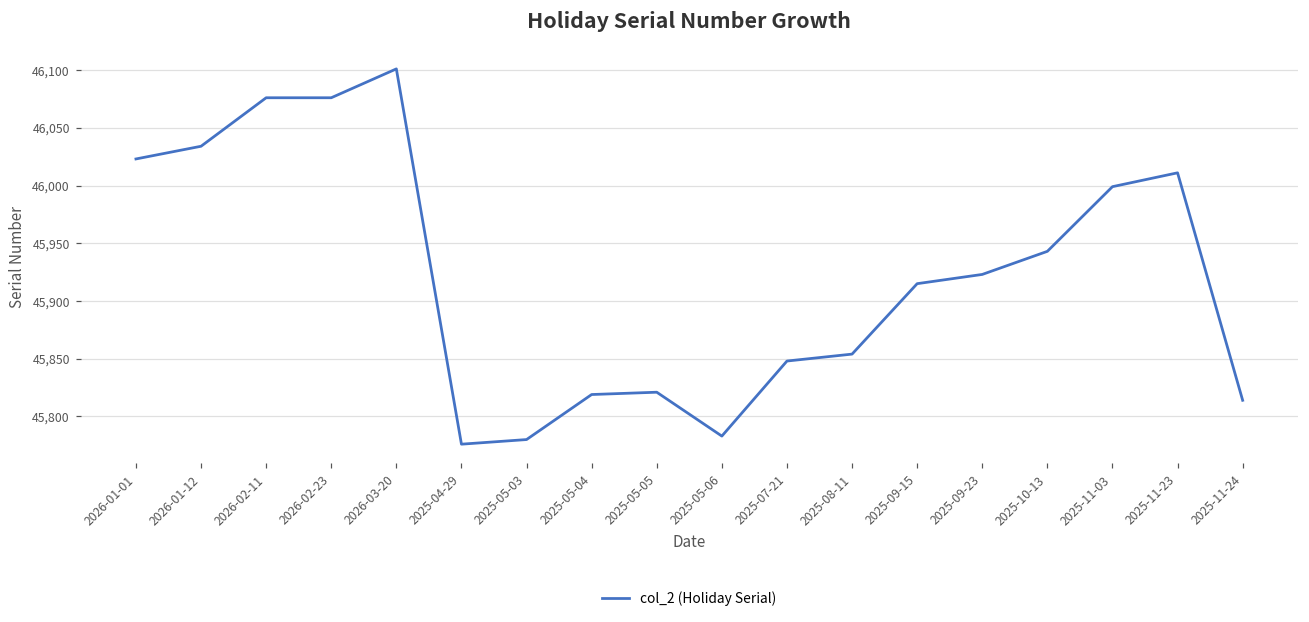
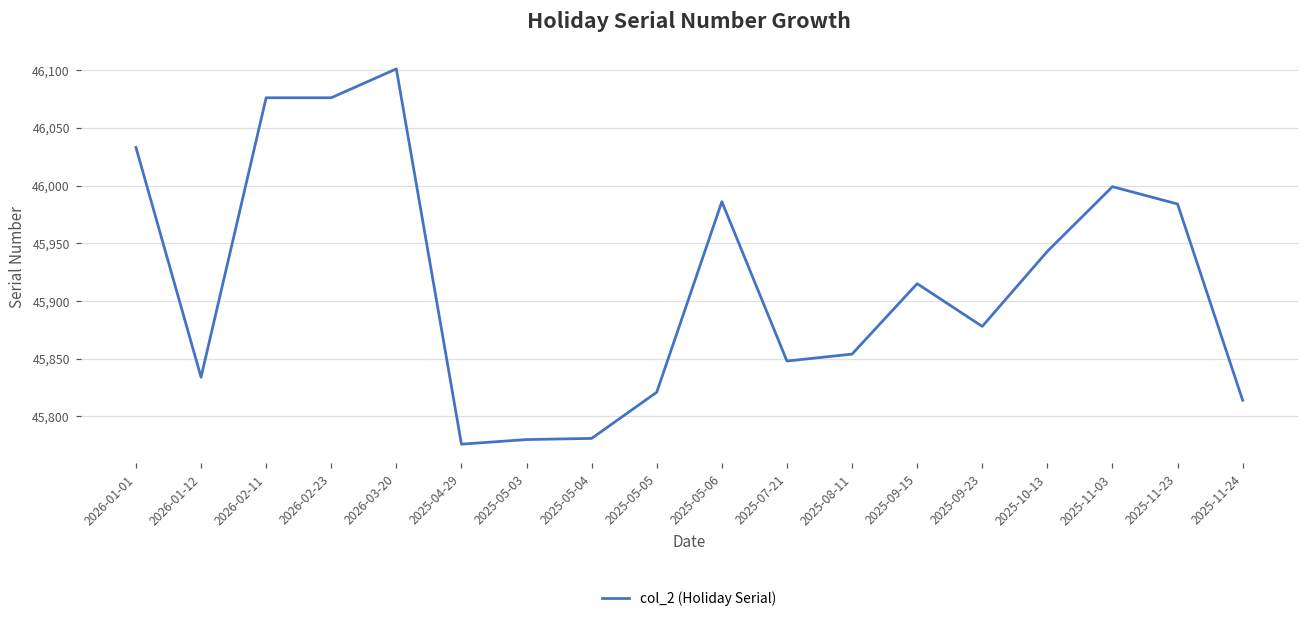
  {
-   "2026-01-01": "46,023",
-   "2026-01-12": "46,034",
+   "2026-01-01": "46,033",
+   "2026-01-12": "45,834",
    "2026-02-11": "46,076",
    "2026-02-23": "46,076",
    "2026-03-20": "46,101",
    "2025-04-29": "45,776",
    "2025-05-03": "45,780",
-   "2025-05-04": "45,819",
+   "2025-05-04": "45,781",
    "2025-05-05": "45,821",
-   "2025-05-06": "45,783",
+   "2025-05-06": "45,986",
    "2025-07-21": "45,848",
    "2025-08-11": "45,854",
    "2025-09-15": "45,915",
-   "2025-09-23": "45,923",
+   "2025-09-23": "45,878",
    "2025-10-13": "45,943",
    "2025-11-03": "45,999",
-   "2025-11-23": "46,011",
+   "2025-11-23": "45,984",
    "2025-11-24": "45,814"
  }
